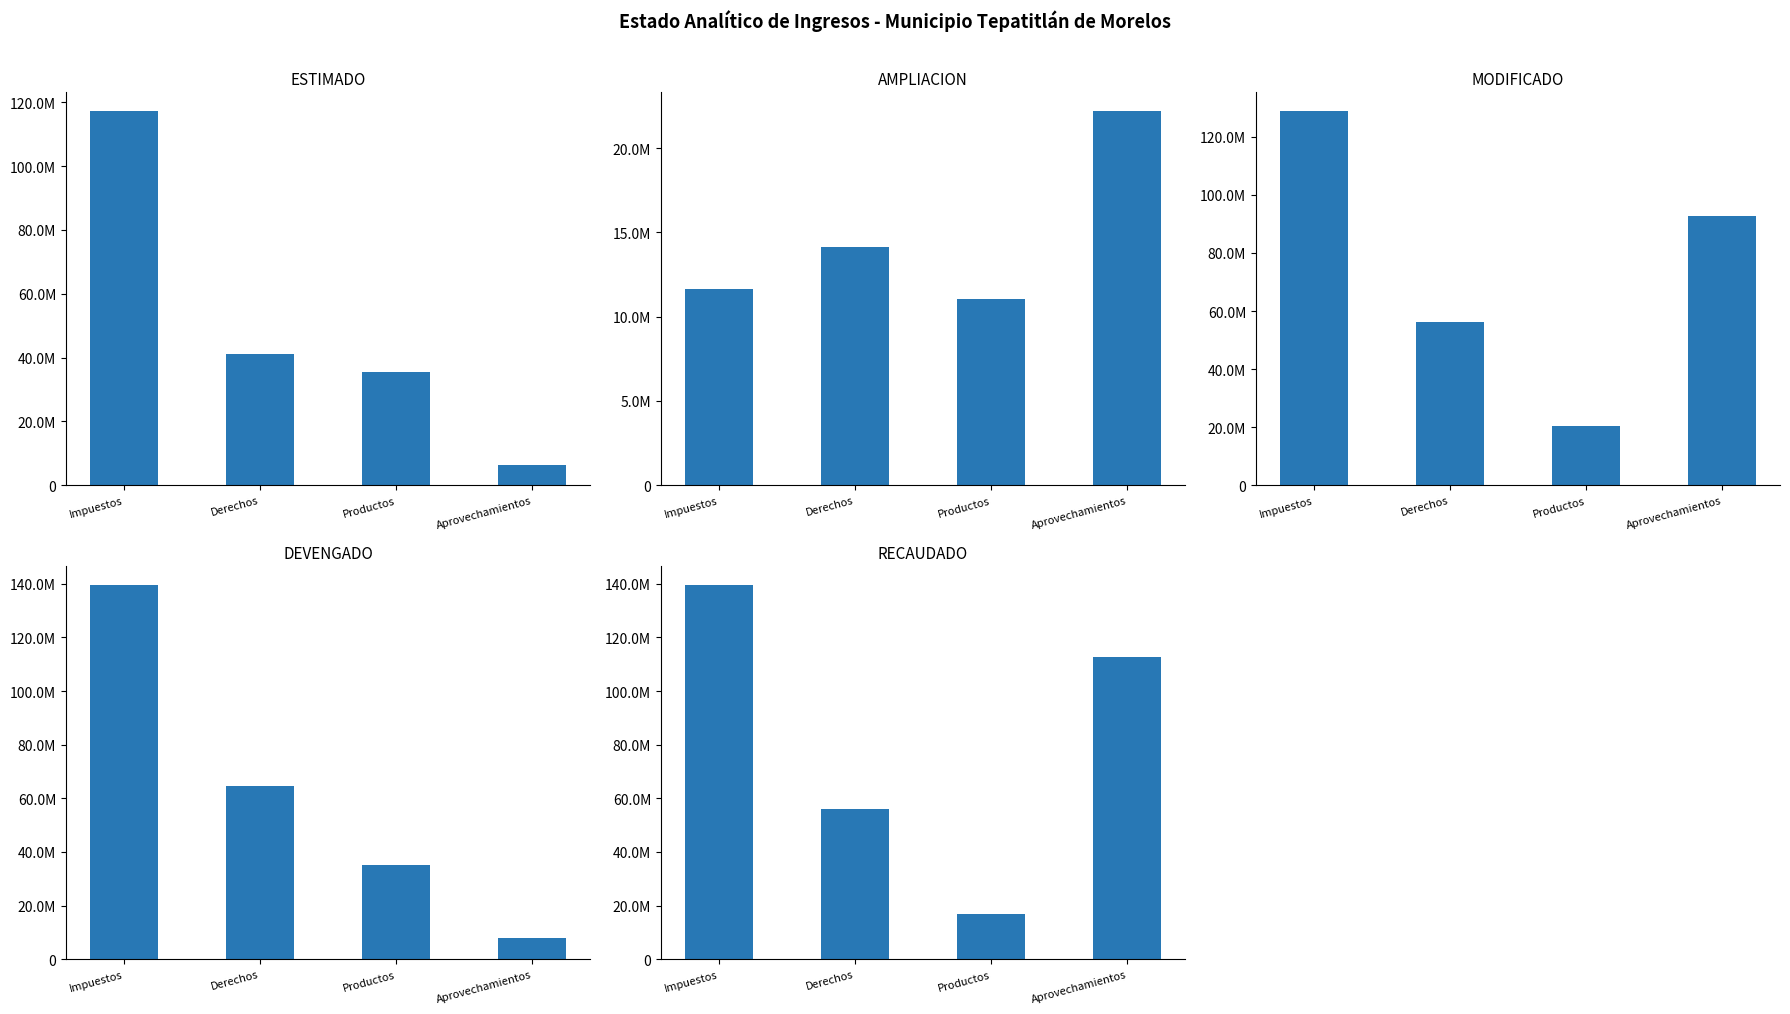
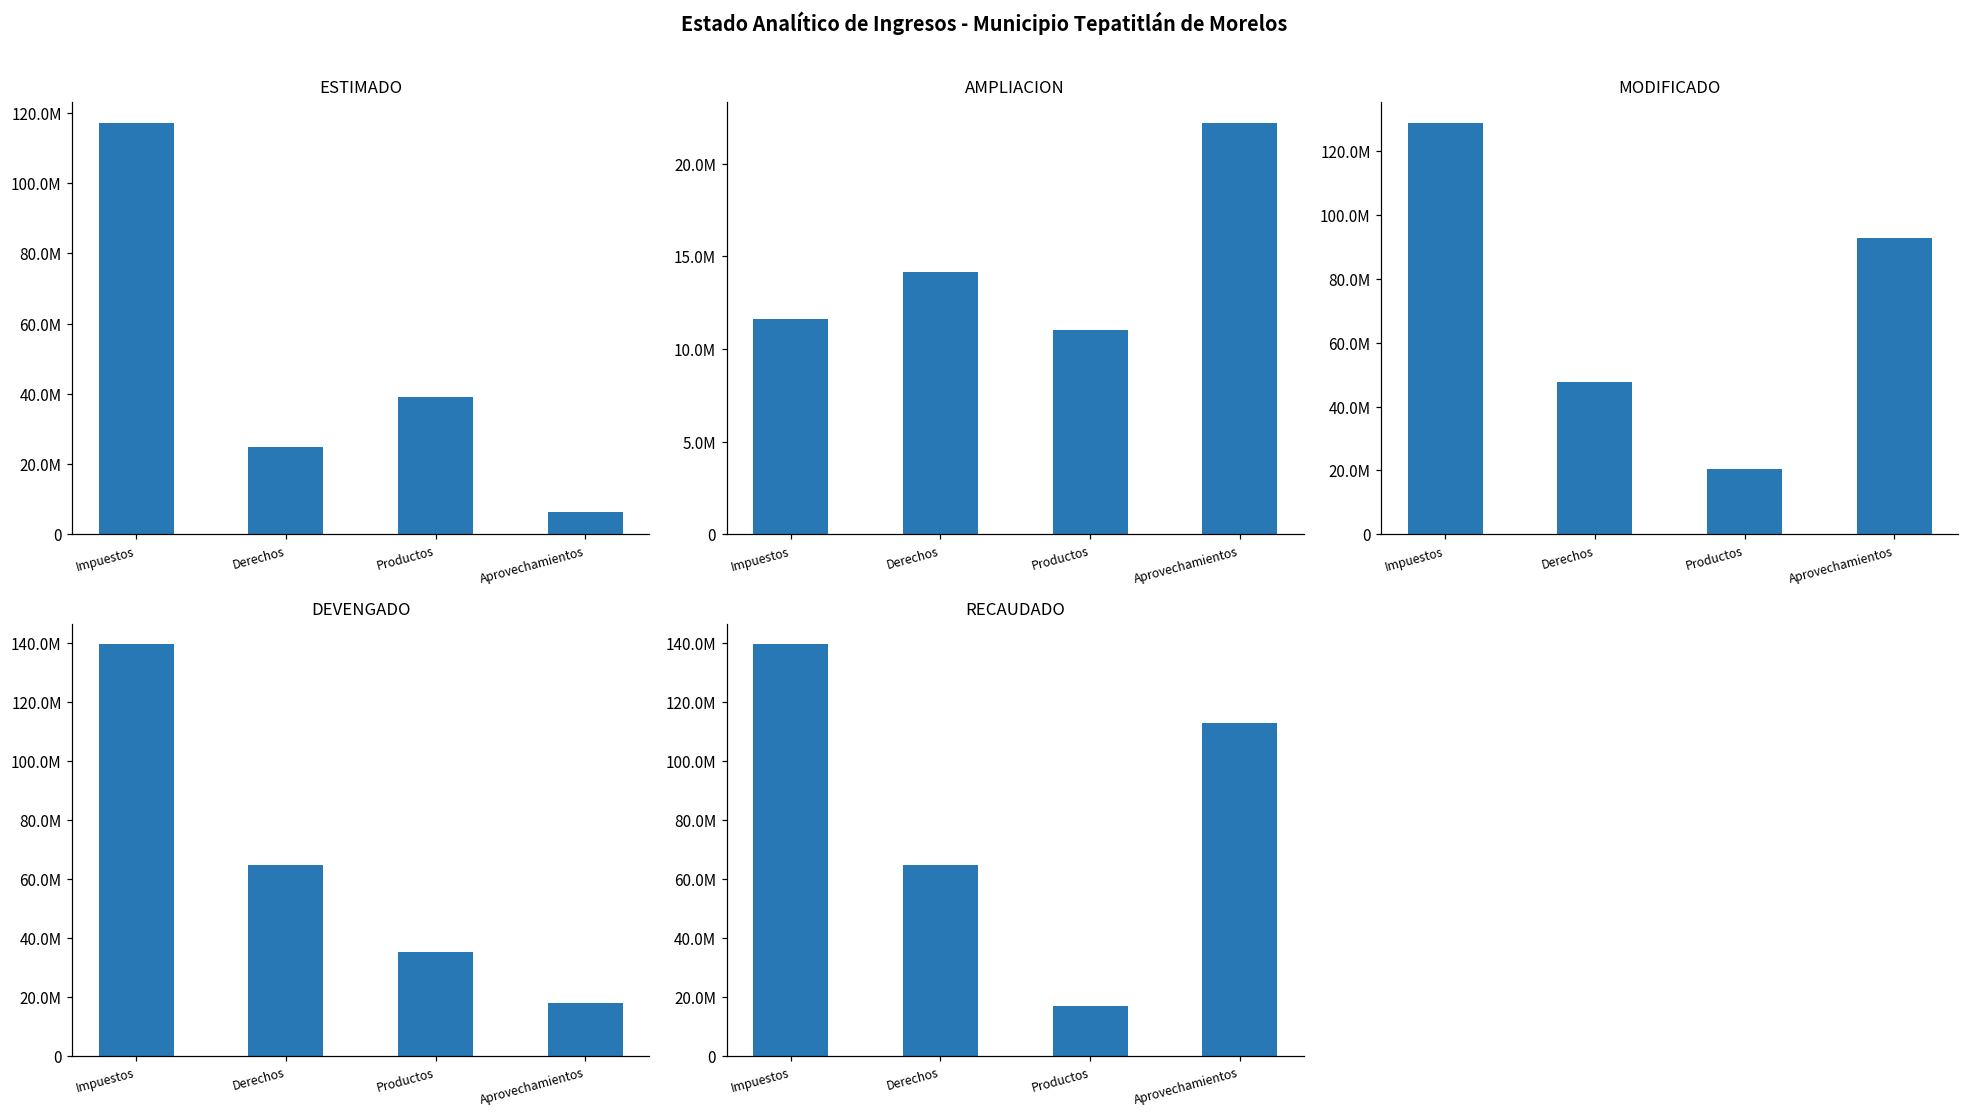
  {
    "ESTIMADO": {
      "Impuestos": 117000000,
-     "Derechos": 41000000,
-     "Productos": 36000000,
+     "Derechos": 25000000,
+     "Productos": 39000000,
      "Aprovechamientos": 6000000
    },
    "AMPLIACION": {
      "Impuestos": 11600000,
      "Derechos": 14100000,
      "Productos": 11000000,
      "Aprovechamientos": 22200000
    },
    "MODIFICADO": {
      "Impuestos": 129000000,
-     "Derechos": 56000000,
+     "Derechos": 48000000,
      "Productos": 20000000,
      "Aprovechamientos": 93000000
    },
    "DEVENGADO": {
      "Impuestos": 140000000,
      "Derechos": 65000000,
      "Productos": 35000000,
-     "Aprovechamientos": 8000000
+     "Aprovechamientos": 18000000
    },
    "RECAUDADO": {
      "Impuestos": 140000000,
-     "Derechos": 56000000,
+     "Derechos": 65000000,
      "Productos": 17000000,
      "Aprovechamientos": 113000000
    }
  }
